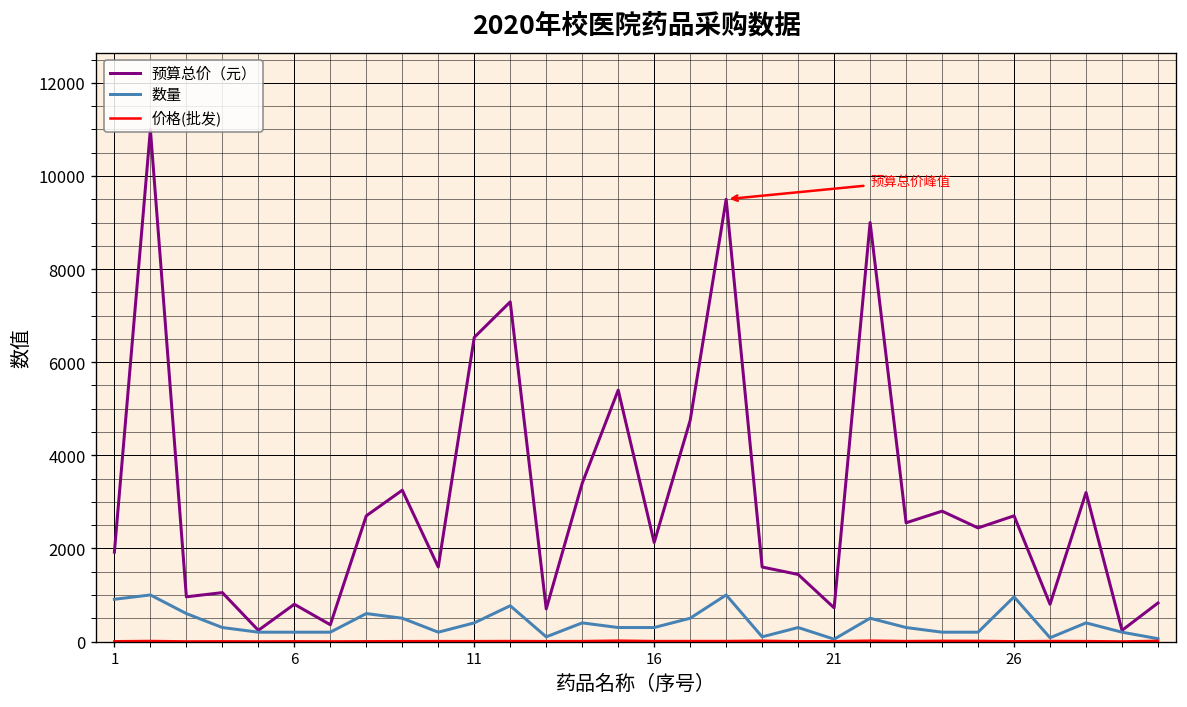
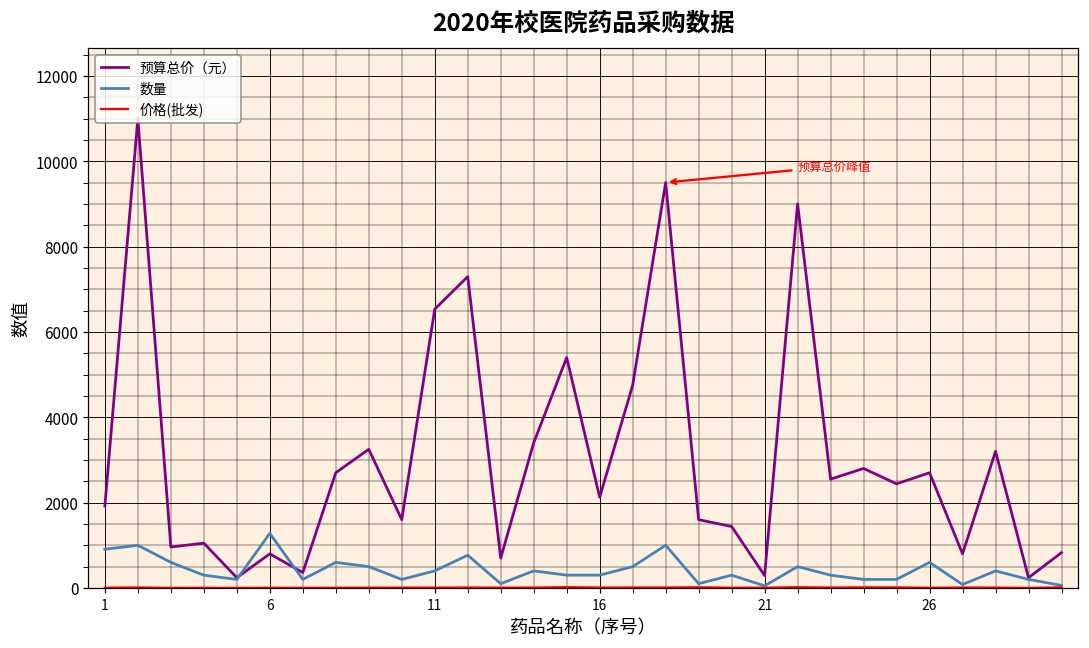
  {
    "预算总价（元）": {
      "1": 1900,
      "6": 800,
      "11": 6500,
      "16": 2100,
-     "21": 700,
+     "21": 300,
      "26": 2700
    },
    "数量": {
      "1": 900,
-     "6": 200,
+     "6": 1300,
      "11": 400,
      "16": 300,
-     "26": 1000
+     "26": 600
    },
    "价格(批发)": {
      "1": 0,
      "6": 0,
      "11": 0,
      "16": 0,
      "26": 0
    }
  }
